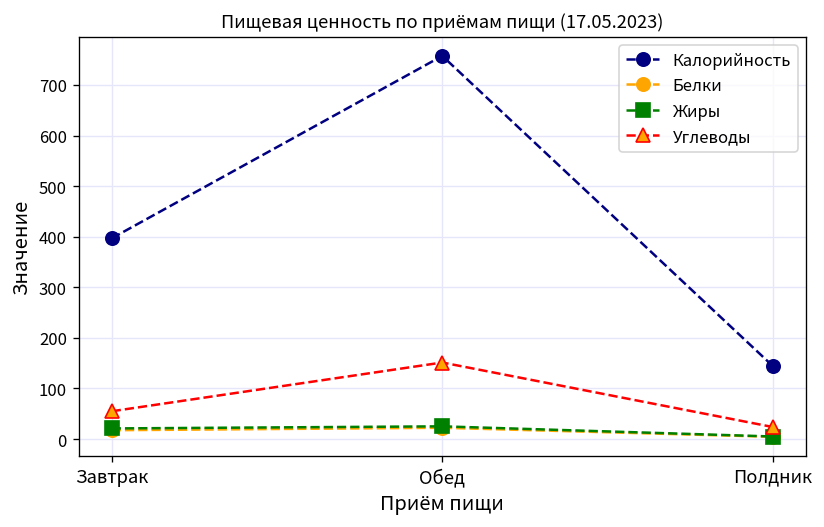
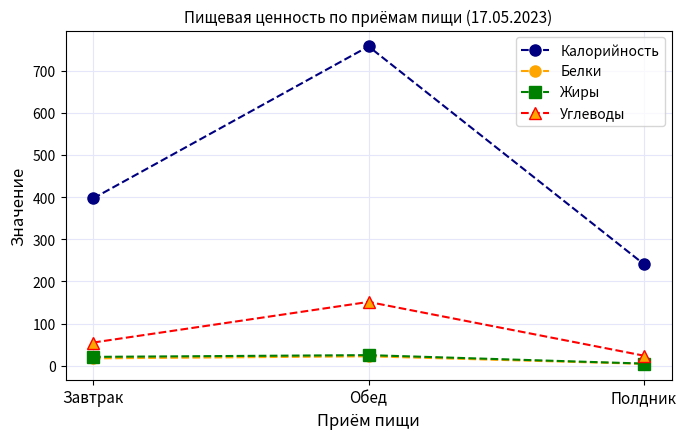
  {
    "Калорийность": {
      "Завтрак": 400,
      "Обед": 760,
-     "Полдник": 140
+     "Полдник": 240
    },
    "Углеводы": {
      "Завтрак": 50,
      "Обед": 150,
      "Полдник": 20
    }
  }
